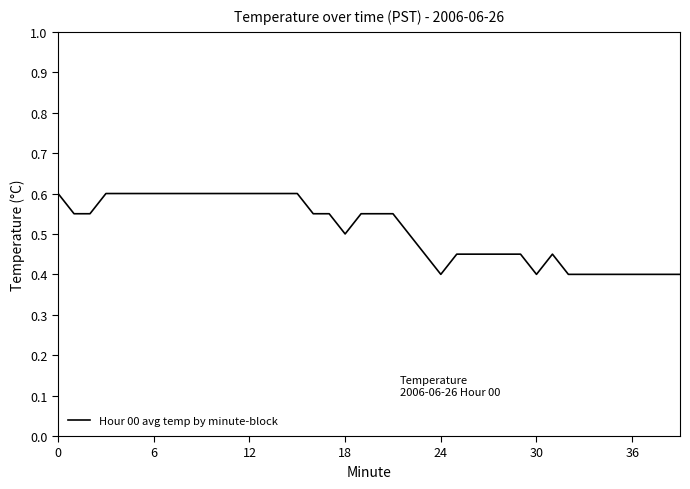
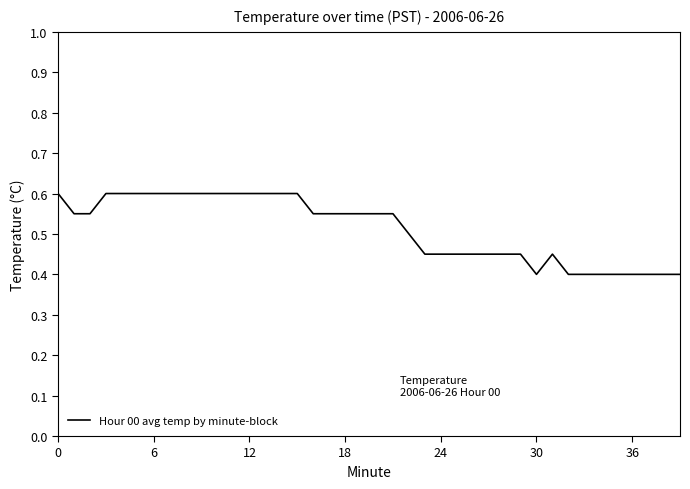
  {
    "0": 0.60,
    "6": 0.60,
    "12": 0.60,
-   "18": 0.50,
-   "24": 0.40,
+   "18": 0.55,
+   "24": 0.45,
    "30": 0.40,
    "36": 0.40
  }
